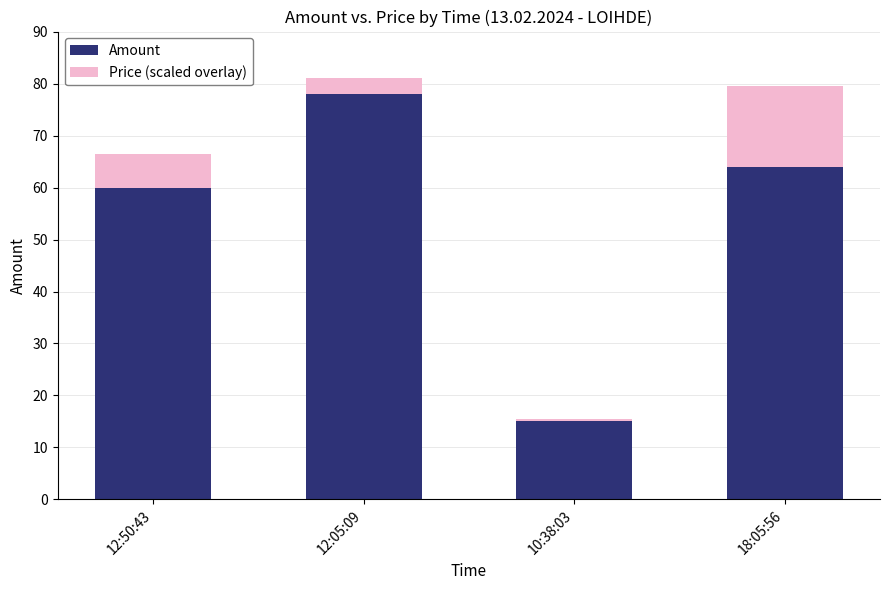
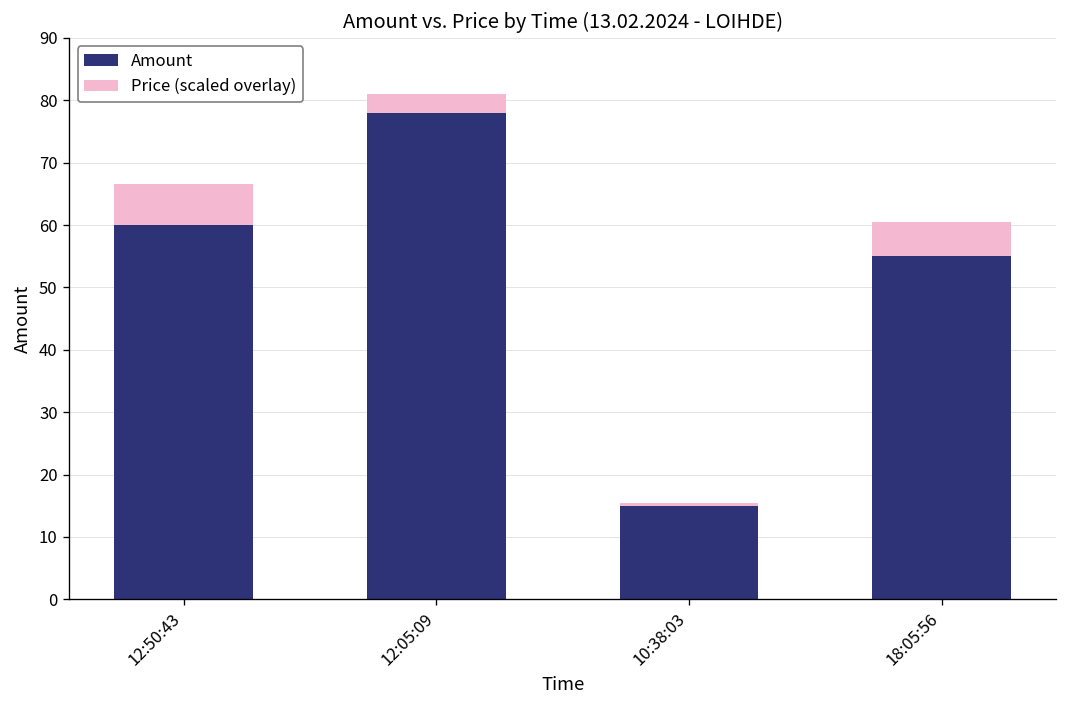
  {
    "Amount": {
      "12:50:43": 60,
      "12:05:09": 78,
      "10:38:03": 15,
-     "18:05:56": 64
+     "18:05:56": 55
    },
    "Price (scaled overlay)": {
      "12:50:43": 7,
      "12:05:09": 3,
      "10:38:03": 0,
-     "18:05:56": 16
+     "18:05:56": 6
    }
  }
